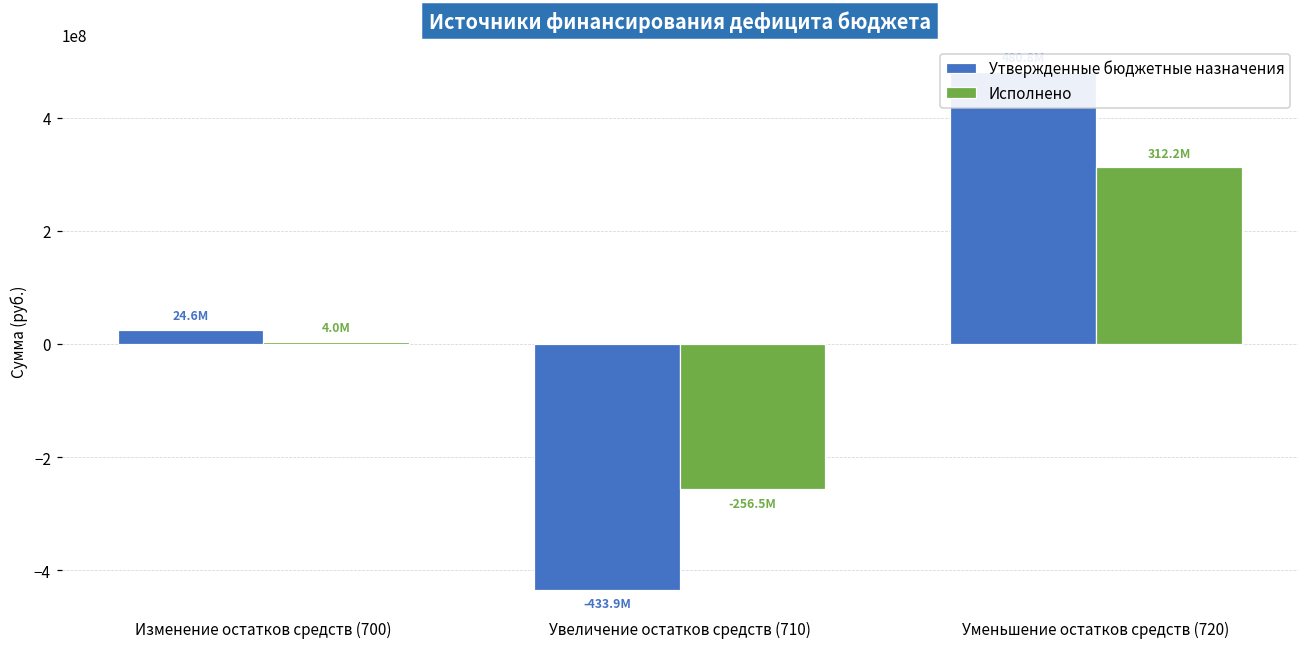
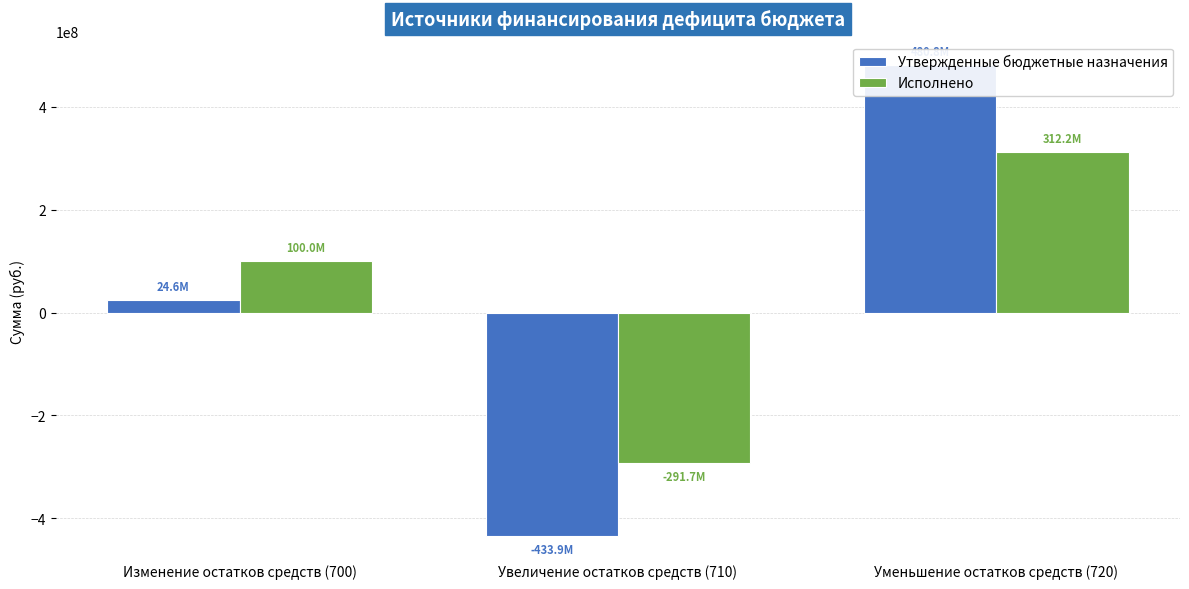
  {
    "Утвержденные бюджетные назначения": {
      "Изменение остатков средств (700)": "24.6M",
      "Увеличение остатков средств (710)": "-433.9M"
    },
    "Исполнено": {
-     "Изменение остатков средств (700)": "4.0M",
-     "Увеличение остатков средств (710)": "-256.5M",
+     "Изменение остатков средств (700)": "100.0M",
+     "Увеличение остатков средств (710)": "-291.7M",
      "Уменьшение остатков средств (720)": "312.2M"
    }
  }
